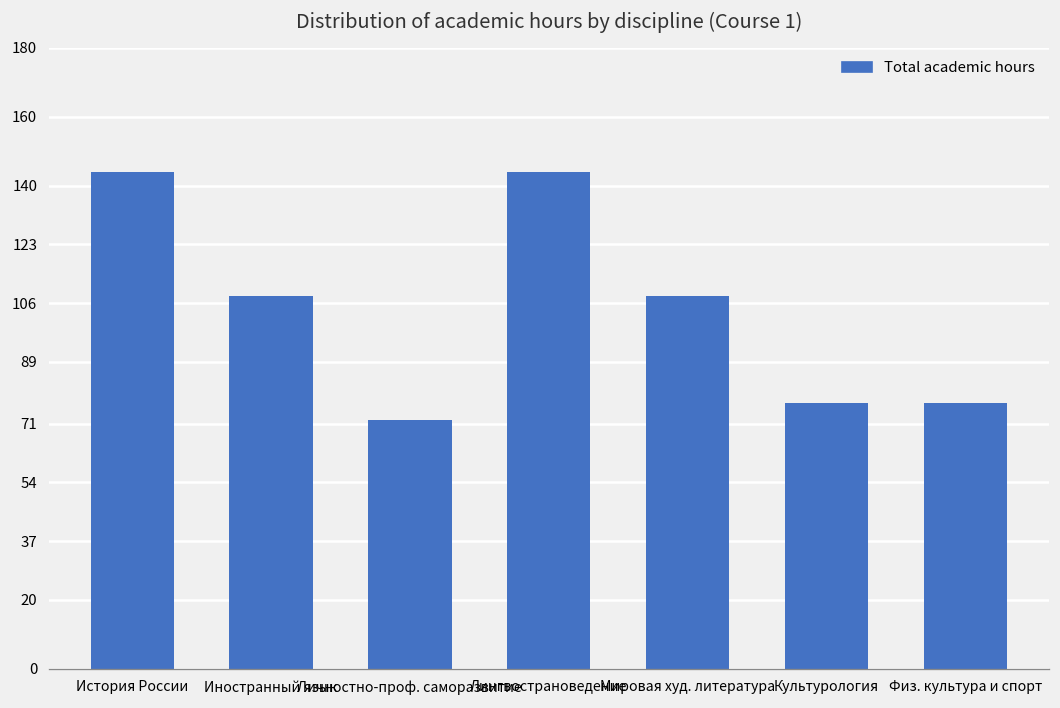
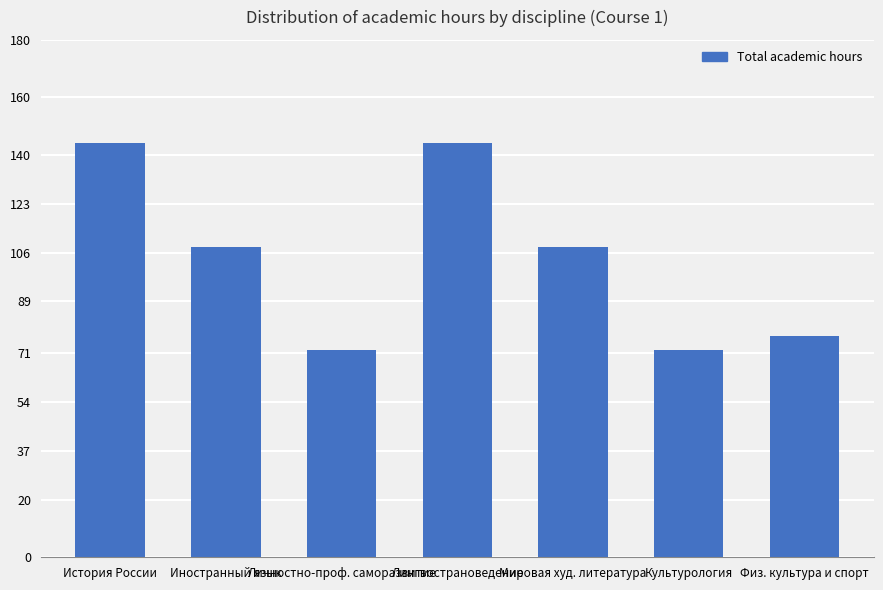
  {
    "История России": 144,
-   "Культурология": 77,
+   "Культурология": 72,
    "Физ. культура и спорт": 77
  }
